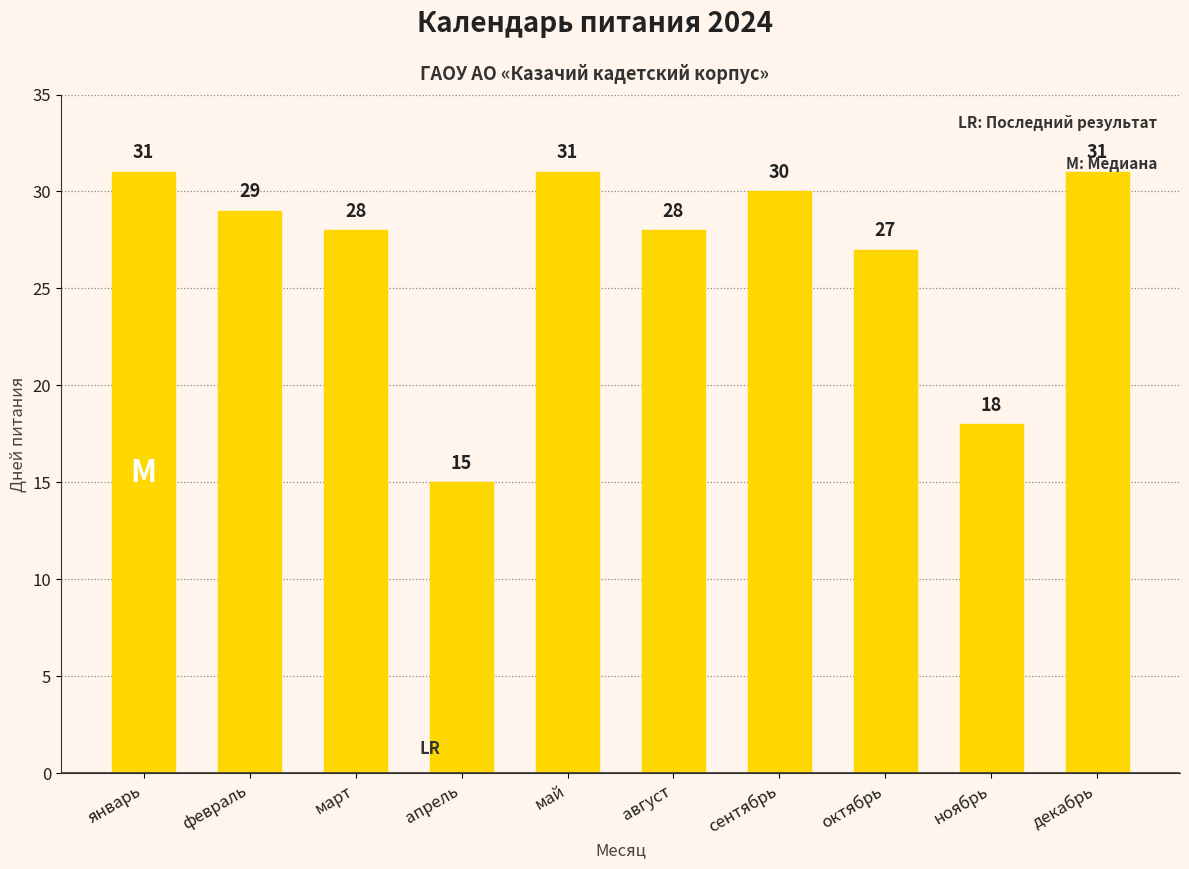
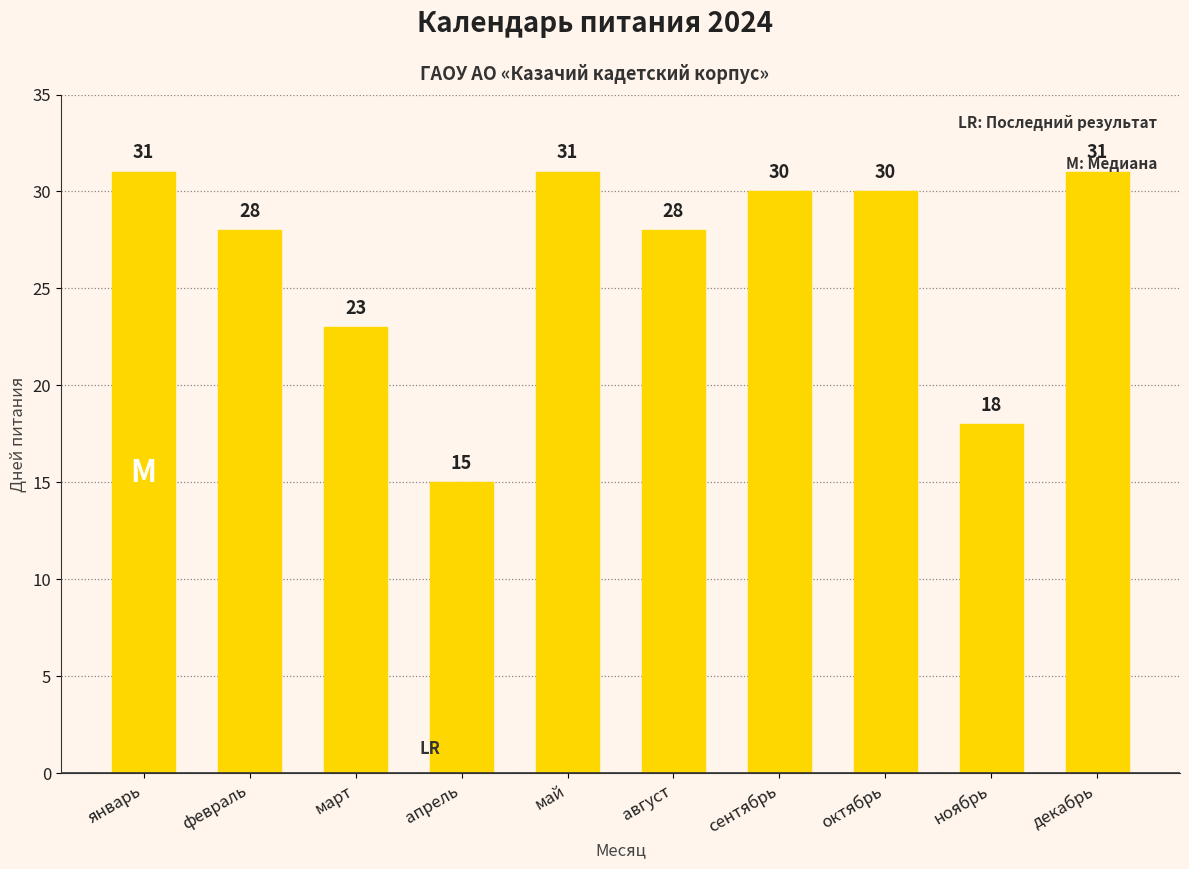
  {
    "январь": 31,
-   "февраль": 29,
-   "март": 28,
+   "февраль": 28,
+   "март": 23,
    "апрель": 15,
    "май": 31,
    "август": 28,
    "сентябрь": 30,
-   "октябрь": 27,
+   "октябрь": 30,
    "ноябрь": 18
  }
